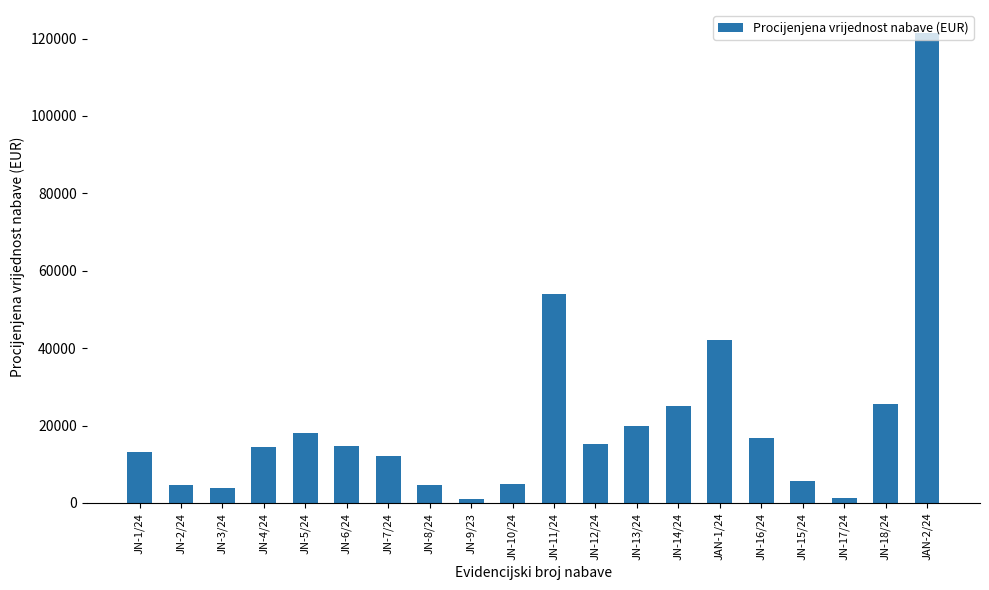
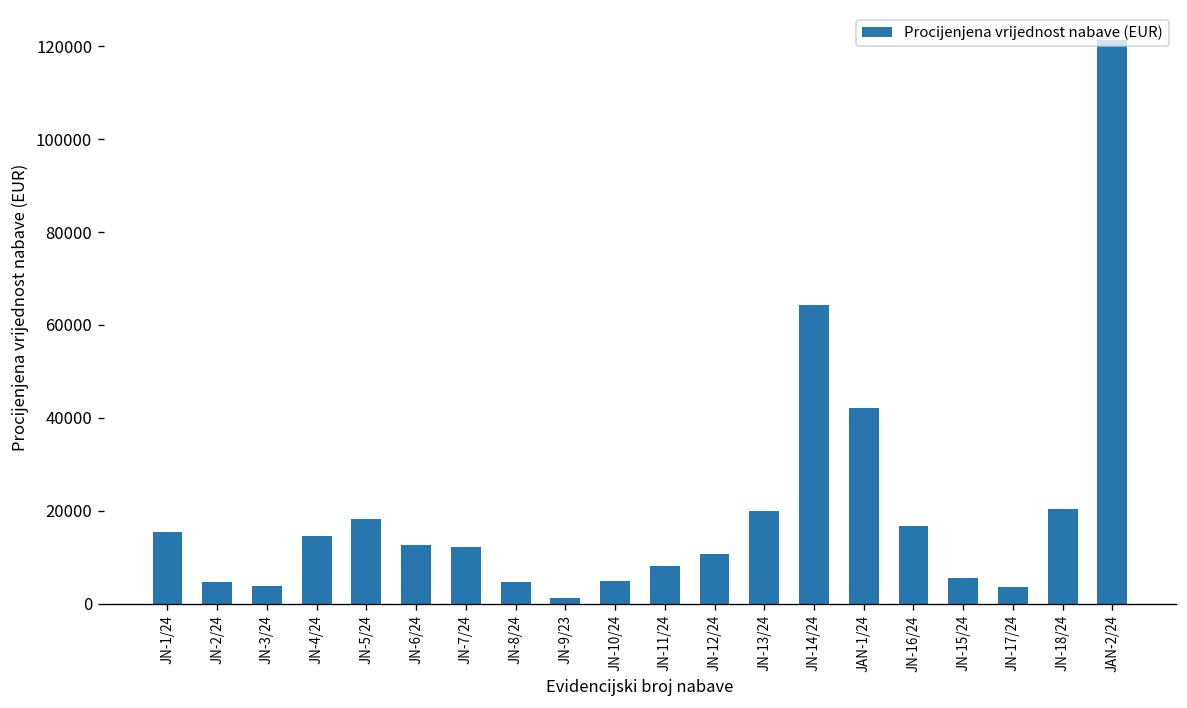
  {
-   "JN-1/24": 13000,
+   "JN-1/24": 15000,
    "JN-2/24": 5000,
    "JN-3/24": 4000,
    "JN-4/24": 15000,
    "JN-5/24": 18000,
-   "JN-6/24": 15000,
+   "JN-6/24": 13000,
    "JN-7/24": 12000,
    "JN-8/24": 5000,
    "JN-9/23": 1000,
    "JN-10/24": 5000,
-   "JN-11/24": 54000,
-   "JN-12/24": 15000,
+   "JN-11/24": 8000,
+   "JN-12/24": 11000,
    "JN-13/24": 20000,
-   "JN-14/24": 25000,
+   "JN-14/24": 64000,
    "JAN-1/24": 42000,
    "JN-16/24": 17000,
    "JN-15/24": 6000,
-   "JN-17/24": 1000,
-   "JN-18/24": 26000
+   "JN-17/24": 3000,
+   "JN-18/24": 20000
  }
